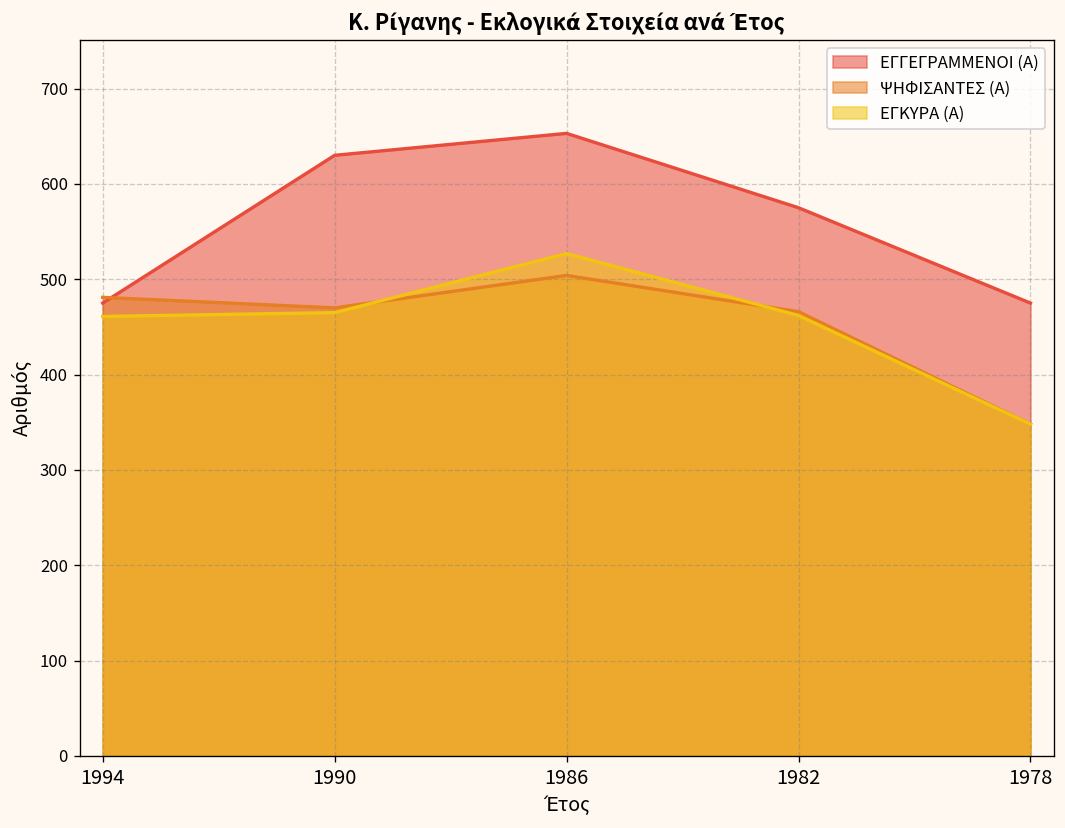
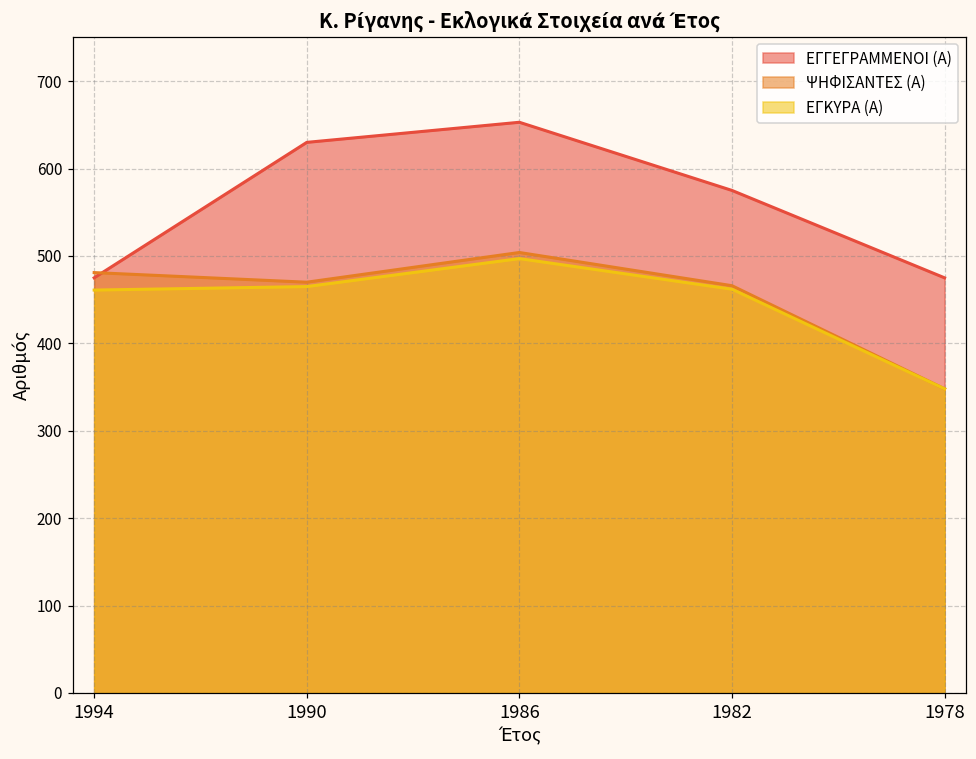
  {
    "ΕΓΚΥΡΑ (Α)": {
      "1994": 460,
      "1990": 470,
-     "1986": 530,
+     "1986": 500,
      "1982": 460
    }
  }
